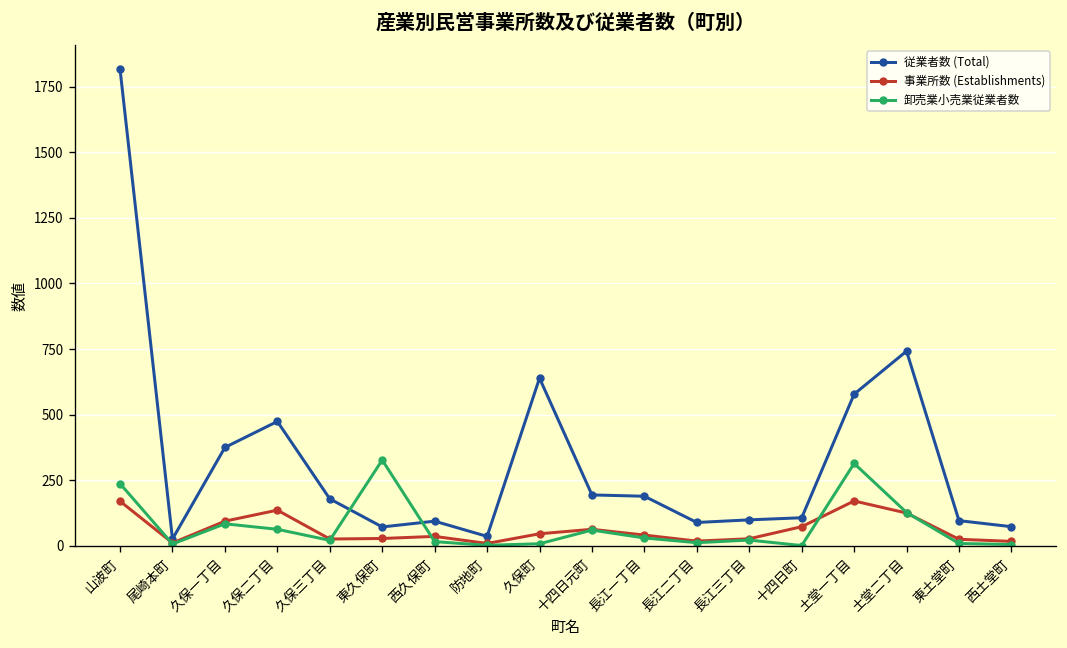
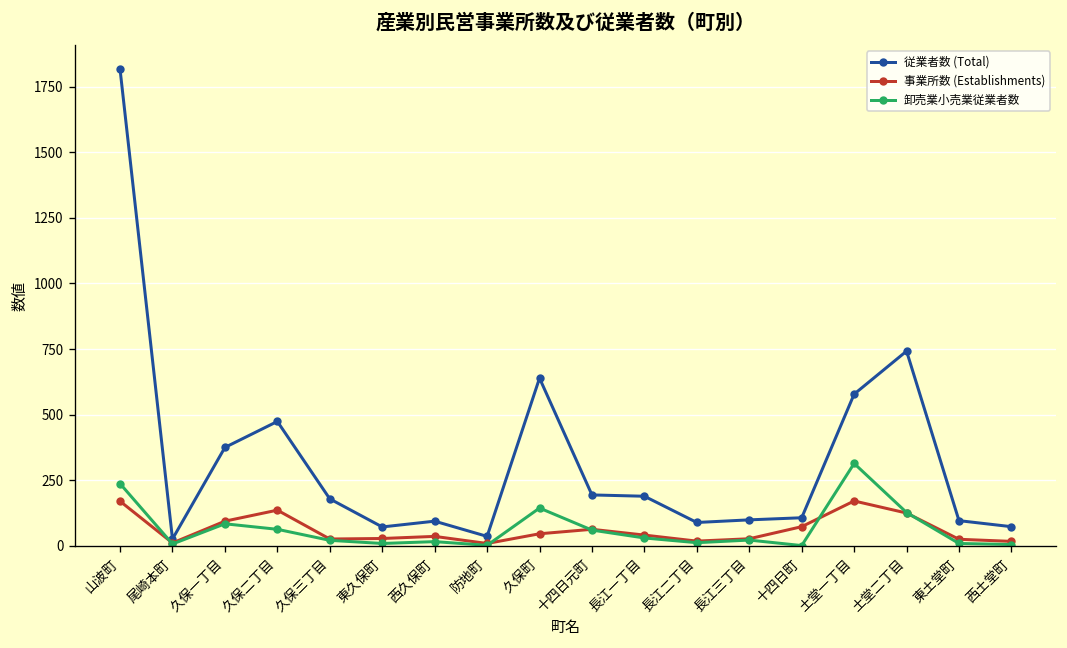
  {
    "従業者数 (Total)": {
      "山波町": 1820,
      "尾崎本町": 30,
      "久保一丁目": 380,
      "久保二丁目": 470,
      "久保三丁目": 180,
      "東久保町": 70,
      "西久保町": 90,
      "防地町": 40,
      "久保町": 640,
      "十四日元町": 190,
      "長江一丁目": 190,
      "長江二丁目": 90,
      "長江三丁目": 100,
      "十四日町": 110,
      "土堂一丁目": 580,
      "土堂二丁目": 740,
      "東土堂町": 100,
      "西土堂町": 70
    },
    "事業所数 (Establishments)": {
      "山波町": 170,
      "久保二丁目": 140,
      "東久保町": 30,
      "西久保町": 40,
      "久保町": 50,
      "十四日町": 70,
      "土堂一丁目": 170,
      "東土堂町": 30,
      "西土堂町": 20
    },
    "卸売業小売業従業者数": {
      "山波町": 240,
      "久保二丁目": 60,
-     "東久保町": 330,
+     "東久保町": 10,
      "西久保町": 20,
-     "久保町": 10,
+     "久保町": 140,
      "十四日町": 0,
      "土堂一丁目": 310,
      "東土堂町": 10,
      "西土堂町": 10
    }
  }
